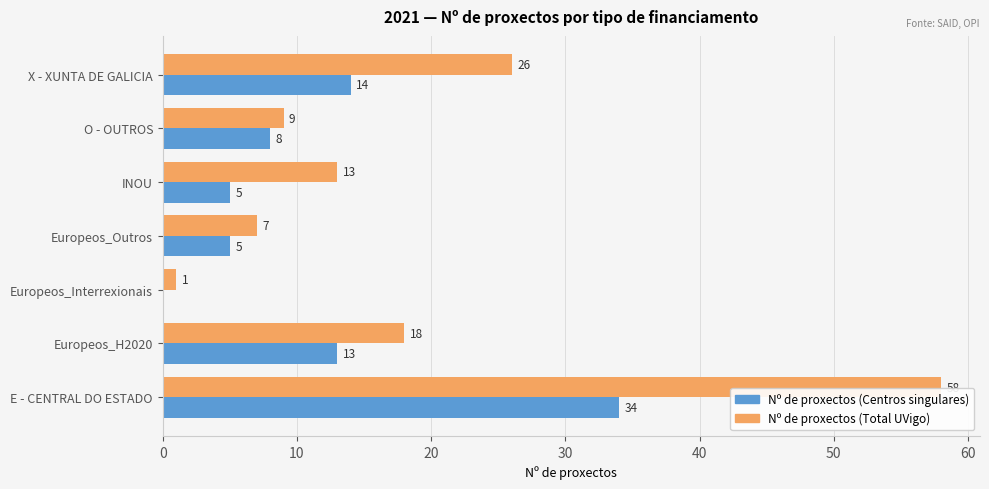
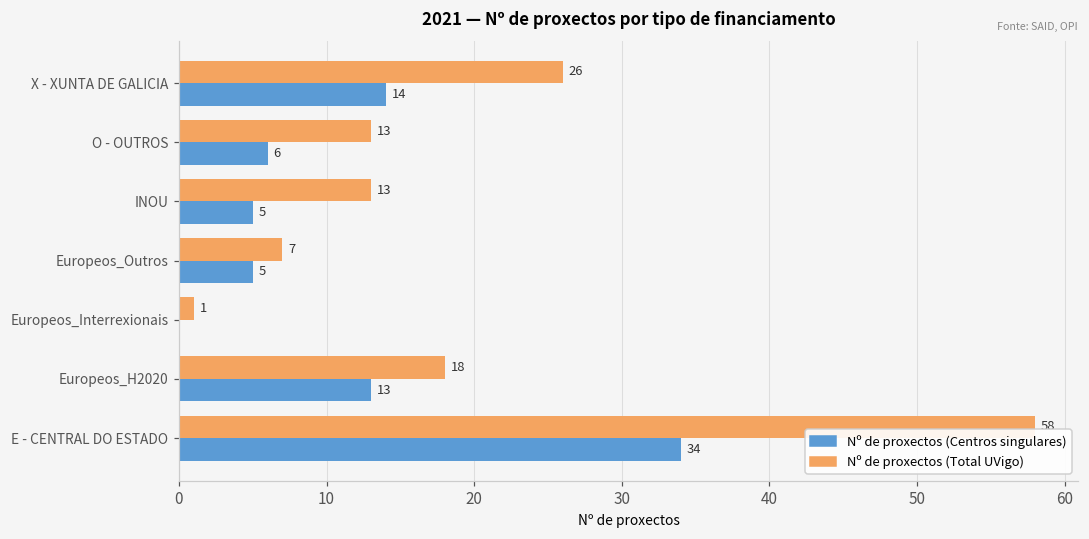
  {
    "Nº de proxectos (Total UVigo)": {
      "X - XUNTA DE GALICIA": 26,
-     "O - OUTROS": 9,
+     "O - OUTROS": 13,
      "INOU": 13,
      "Europeos_Outros": 7,
      "Europeos_Interrexionais": 1,
      "Europeos_H2020": 18
    },
    "Nº de proxectos (Centros singulares)": {
      "X - XUNTA DE GALICIA": 14,
-     "O - OUTROS": 8,
+     "O - OUTROS": 6,
      "INOU": 5,
      "Europeos_Outros": 5,
      "Europeos_H2020": 13,
      "E - CENTRAL DO ESTADO": 34
    }
  }
